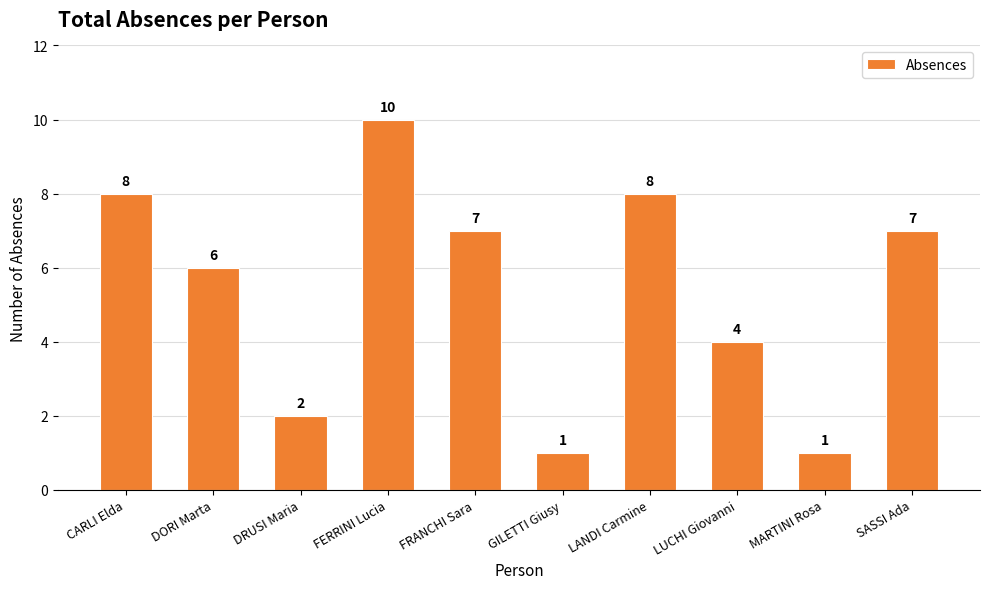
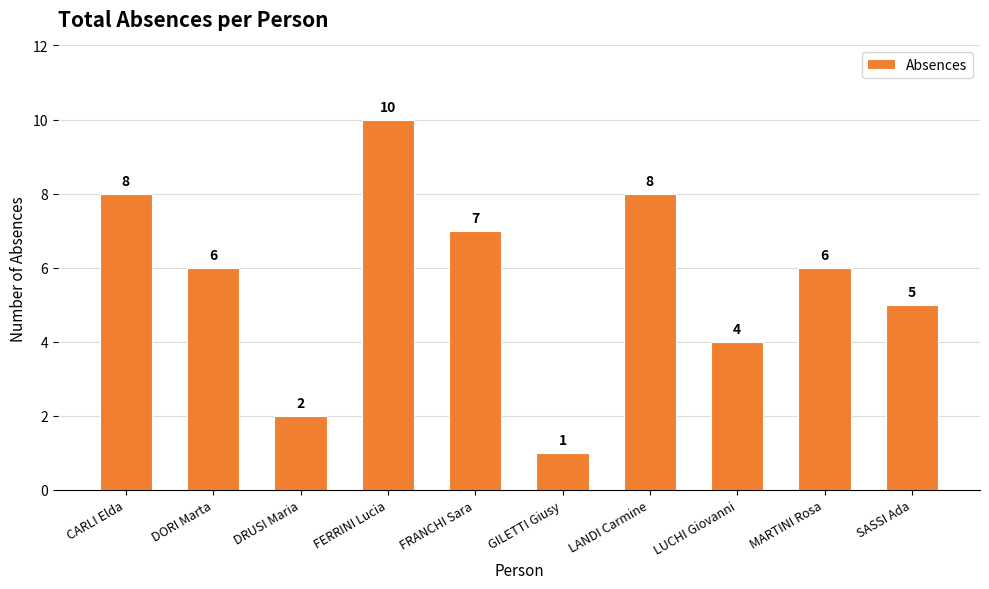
  {
    "CARLI Elda": 8,
    "DORI Marta": 6,
    "DRUSI Maria": 2,
    "FERRINI Lucia": 10,
    "FRANCHI Sara": 7,
    "GILETTI Giusy": 1,
    "LANDI Carmine": 8,
    "LUCHI Giovanni": 4,
-   "MARTINI Rosa": 1,
-   "SASSI Ada": 7
+   "MARTINI Rosa": 6,
+   "SASSI Ada": 5
  }
